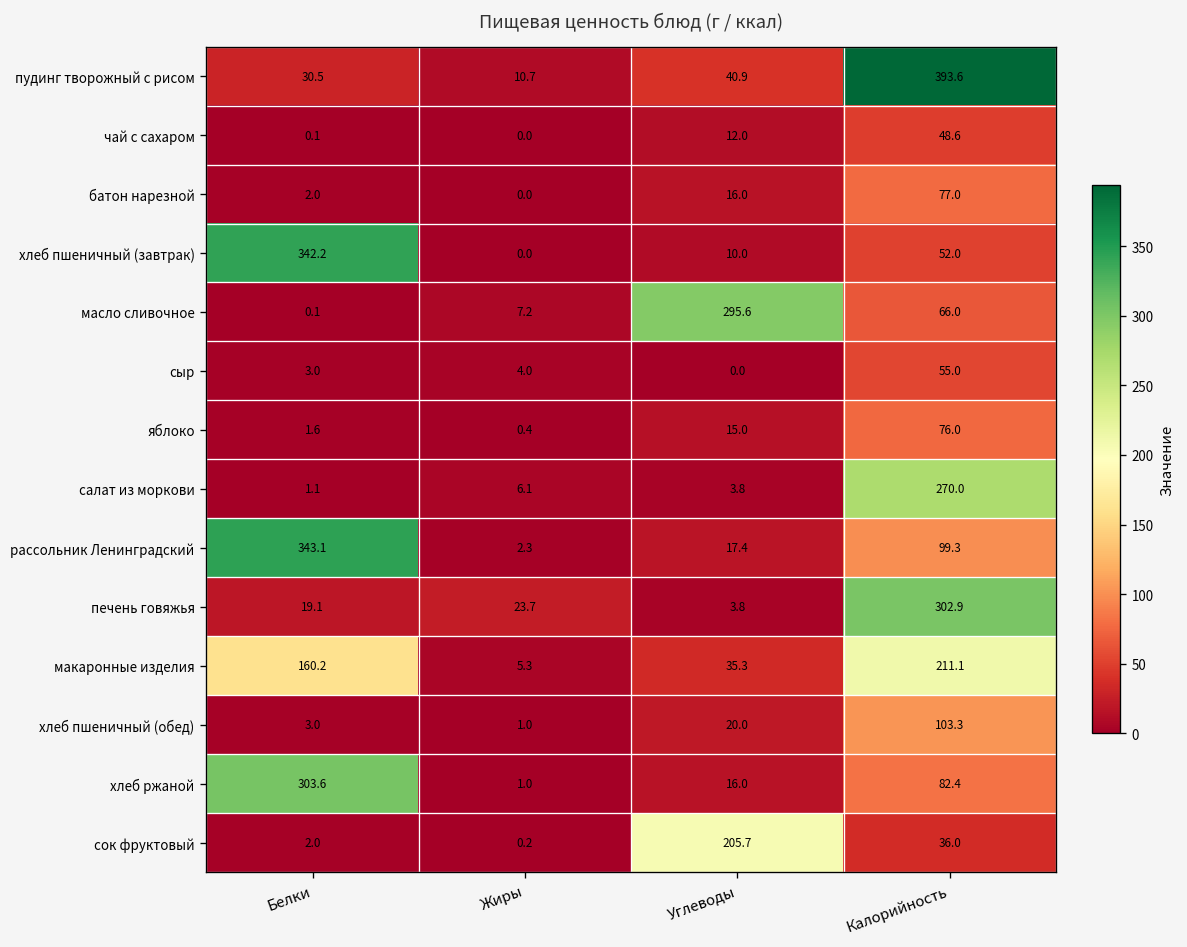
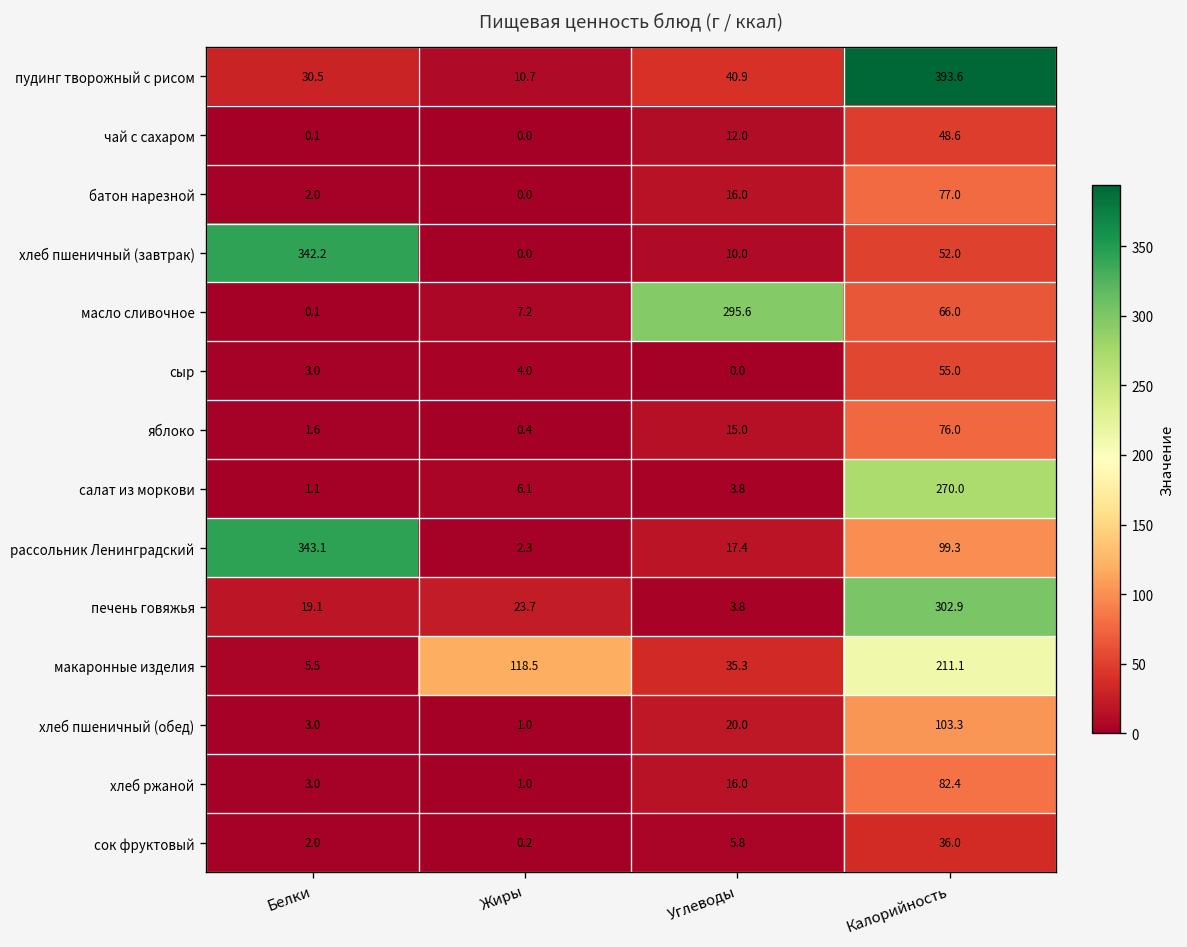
  {
    "пудинг творожный с рисом": {
      "Белки": 30.5,
      "Жиры": 10.7,
      "Углеводы": 40.9,
      "Калорийность": 393.6
    },
    "чай с сахаром": {
      "Белки": 0.1,
      "Жиры": 0.0,
      "Углеводы": 12.0,
      "Калорийность": 48.6
    },
    "батон нарезной": {
      "Белки": 2.0,
      "Жиры": 0.0,
      "Углеводы": 16.0,
      "Калорийность": 77.0
    },
    "хлеб пшеничный (завтрак)": {
      "Белки": 342.2,
      "Жиры": 0.0,
      "Углеводы": 10.0,
      "Калорийность": 52.0
    },
    "масло сливочное": {
      "Белки": 0.1,
      "Жиры": 7.2,
      "Углеводы": 295.6,
      "Калорийность": 66.0
    },
    "сыр": {
      "Белки": 3.0,
      "Жиры": 4.0,
      "Углеводы": 0.0,
      "Калорийность": 55.0
    },
    "яблоко": {
      "Белки": 1.6,
      "Жиры": 0.4,
      "Углеводы": 15.0,
      "Калорийность": 76.0
    },
    "салат из моркови": {
      "Белки": 1.1,
      "Жиры": 6.1,
      "Углеводы": 3.8,
      "Калорийность": 270.0
    },
    "рассольник Ленинградский": {
      "Белки": 343.1,
      "Жиры": 2.3,
      "Углеводы": 17.4,
      "Калорийность": 99.3
    },
    "печень говяжья": {
      "Белки": 19.1,
      "Жиры": 23.7,
      "Углеводы": 3.8,
      "Калорийность": 302.9
    },
    "макаронные изделия": {
-     "Белки": 160.2,
-     "Жиры": 5.3,
+     "Белки": 5.5,
+     "Жиры": 118.5,
      "Углеводы": 35.3,
      "Калорийность": 211.1
    },
    "хлеб пшеничный (обед)": {
      "Белки": 3.0,
      "Жиры": 1.0,
      "Углеводы": 20.0,
      "Калорийность": 103.3
    },
    "хлеб ржаной": {
-     "Белки": 303.6,
+     "Белки": 3.0,
      "Жиры": 1.0,
      "Углеводы": 16.0,
      "Калорийность": 82.4
    },
    "сок фруктовый": {
      "Белки": 2.0,
      "Жиры": 0.2,
-     "Углеводы": 205.7,
+     "Углеводы": 5.8,
      "Калорийность": 36.0
    }
  }
